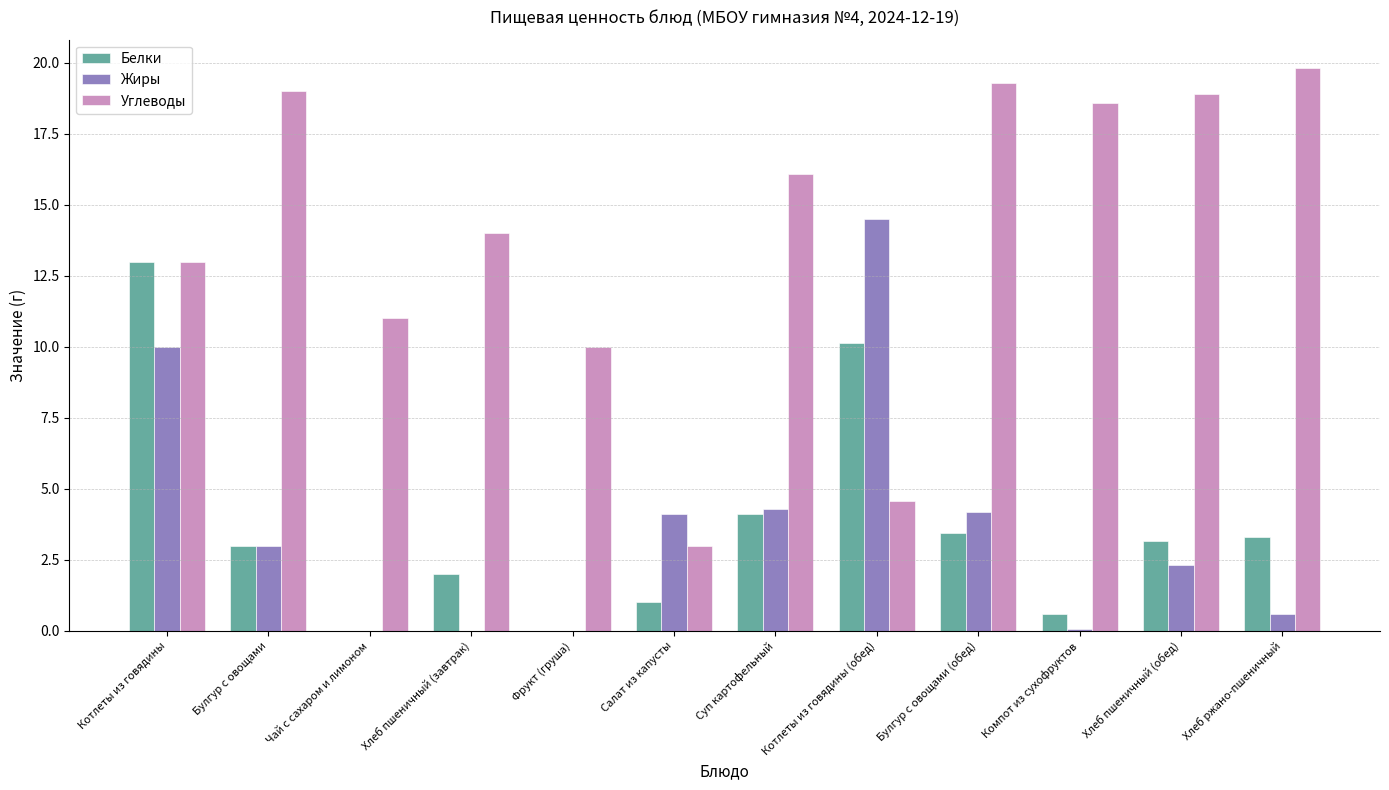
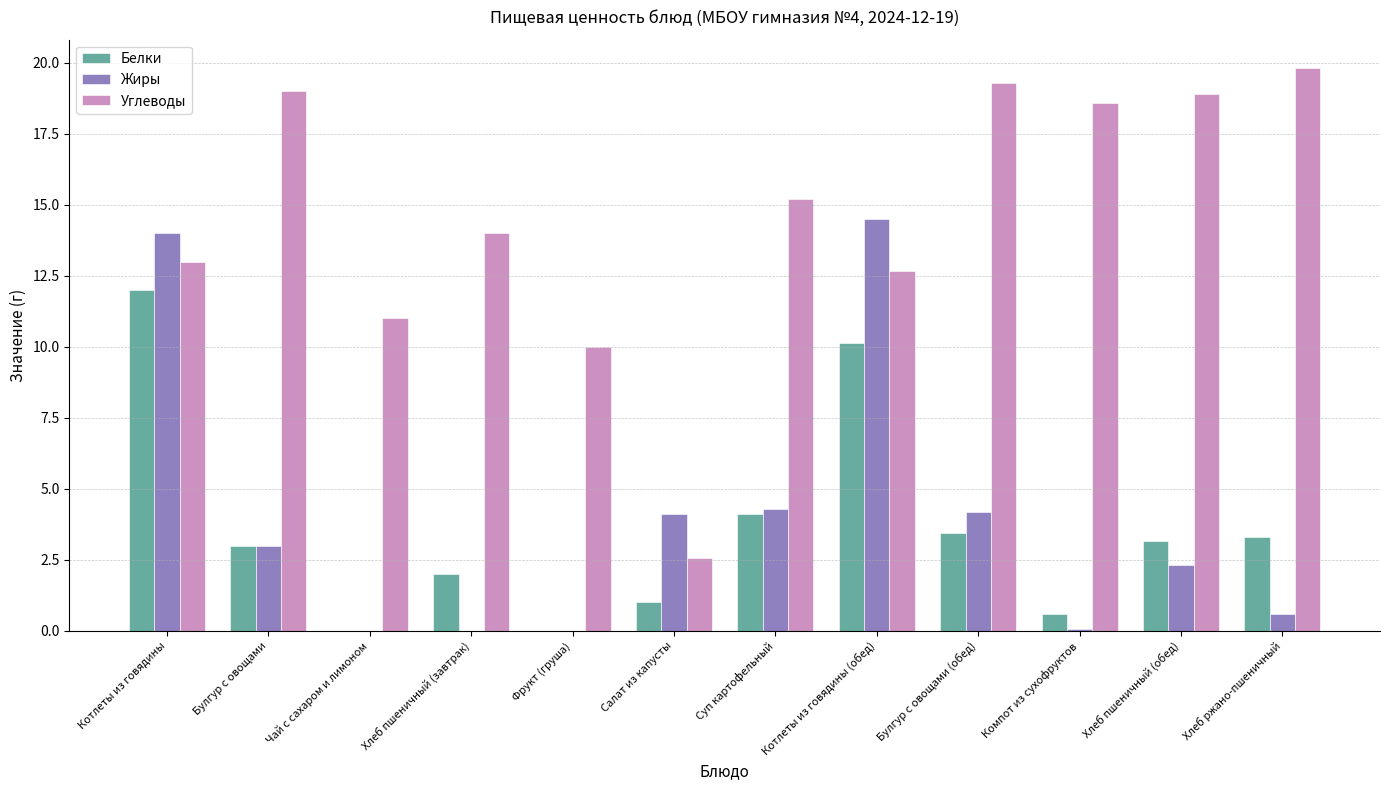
  {
    "Белки": {
-     "Котлеты из говядины": 13,
+     "Котлеты из говядины": 12,
      "Булгур с овощами": 3,
      "Чай с сахаром и лимоном": 0,
      "Хлеб пшеничный (завтрак)": 2,
      "Фрукт (груша)": 0,
      "Салат из капусты": 1,
      "Суп картофельный": 4.1,
      "Котлеты из говядины (обед)": 10.2,
      "Булгур с овощами (обед)": 3.5,
      "Компот из сухофруктов": 0.6,
      "Хлеб пшеничный (обед)": 3.2,
      "Хлеб ржано-пшеничный": 3.3
    },
    "Жиры": {
-     "Котлеты из говядины": 10,
+     "Котлеты из говядины": 14,
      "Булгур с овощами": 3,
      "Чай с сахаром и лимоном": 0,
      "Хлеб пшеничный (завтрак)": 0,
      "Фрукт (груша)": 0,
      "Салат из капусты": 4.1,
      "Суп картофельный": 4.3,
      "Котлеты из говядины (обед)": 14.5,
      "Булгур с овощами (обед)": 4.2,
      "Хлеб пшеничный (обед)": 2.3,
      "Хлеб ржано-пшеничный": 0.6
    },
    "Углеводы": {
      "Котлеты из говядины": 13.0,
      "Булгур с овощами": 19.0,
      "Чай с сахаром и лимоном": 11.0,
      "Хлеб пшеничный (завтрак)": 14.0,
      "Фрукт (груша)": 10.0,
-     "Салат из капусты": 3.0,
-     "Суп картофельный": 16.1,
-     "Котлеты из говядины (обед)": 4.6,
+     "Салат из капусты": 2.6,
+     "Суп картофельный": 15.2,
+     "Котлеты из говядины (обед)": 12.7,
      "Булгур с овощами (обед)": 19.3,
      "Компот из сухофруктов": 18.6,
      "Хлеб пшеничный (обед)": 18.9,
      "Хлеб ржано-пшеничный": 19.8
    }
  }
